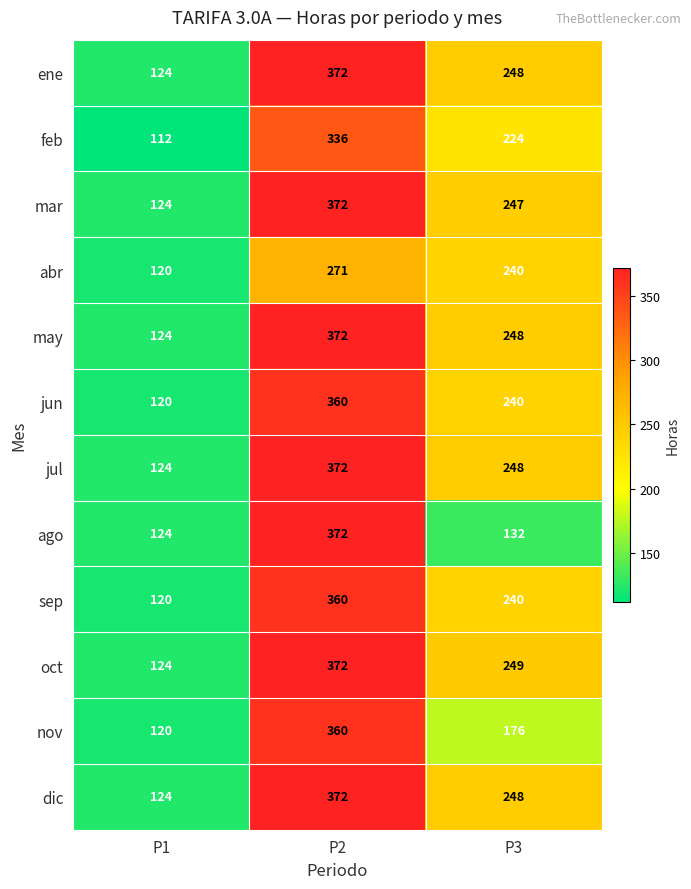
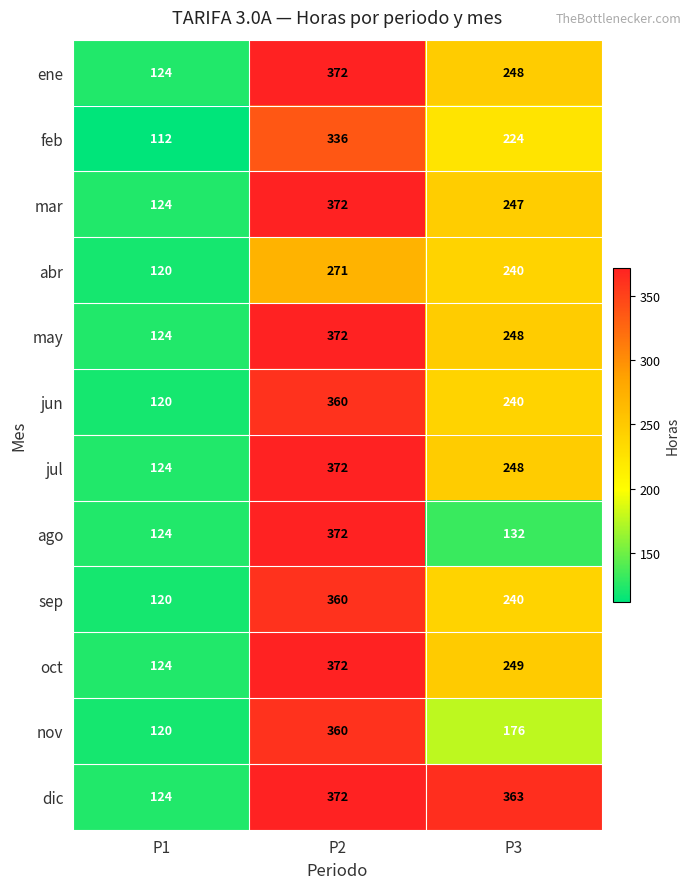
  {
    "ene": {
      "P1": 124,
      "P2": 372,
      "P3": 248
    },
    "feb": {
      "P1": 112,
      "P2": 336,
      "P3": 224
    },
    "mar": {
      "P1": 124,
      "P2": 372,
      "P3": 247
    },
    "abr": {
      "P1": 120,
      "P2": 271,
      "P3": 240
    },
    "may": {
      "P1": 124,
      "P2": 372,
      "P3": 248
    },
    "jun": {
      "P1": 120,
      "P2": 360,
      "P3": 240
    },
    "jul": {
      "P1": 124,
      "P2": 372,
      "P3": 248
    },
    "ago": {
      "P1": 124,
      "P2": 372,
      "P3": 132
    },
    "sep": {
      "P1": 120,
      "P2": 360,
      "P3": 240
    },
    "oct": {
      "P1": 124,
      "P2": 372,
      "P3": 249
    },
    "nov": {
      "P1": 120,
      "P2": 360,
      "P3": 176
    },
    "dic": {
      "P1": 124,
      "P2": 372,
-     "P3": 248
+     "P3": 363
    }
  }
